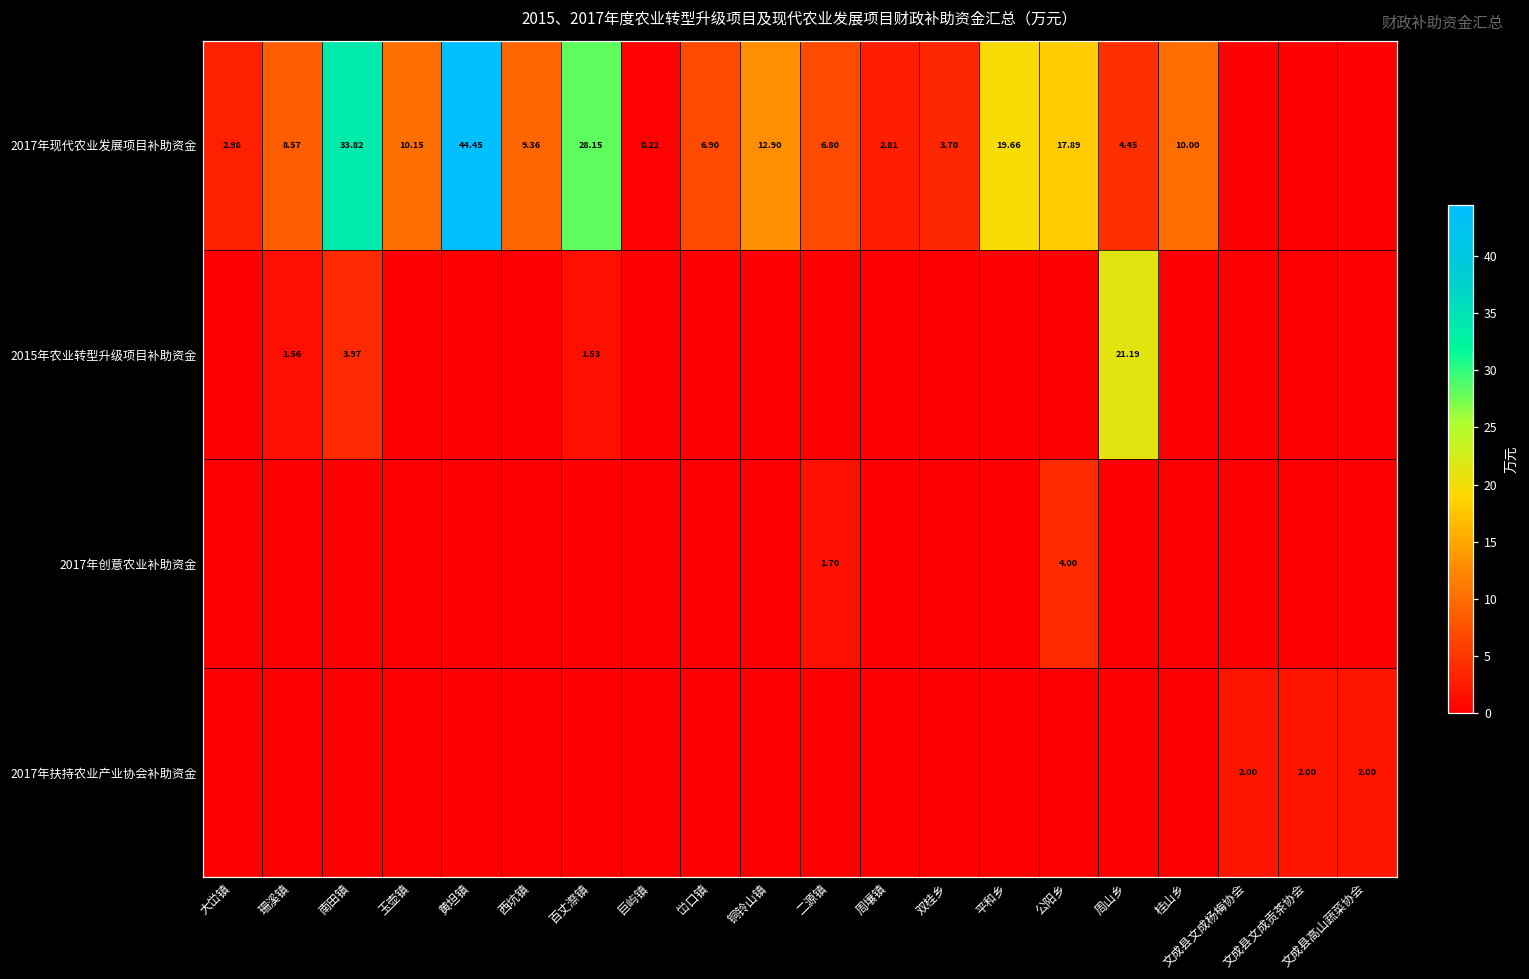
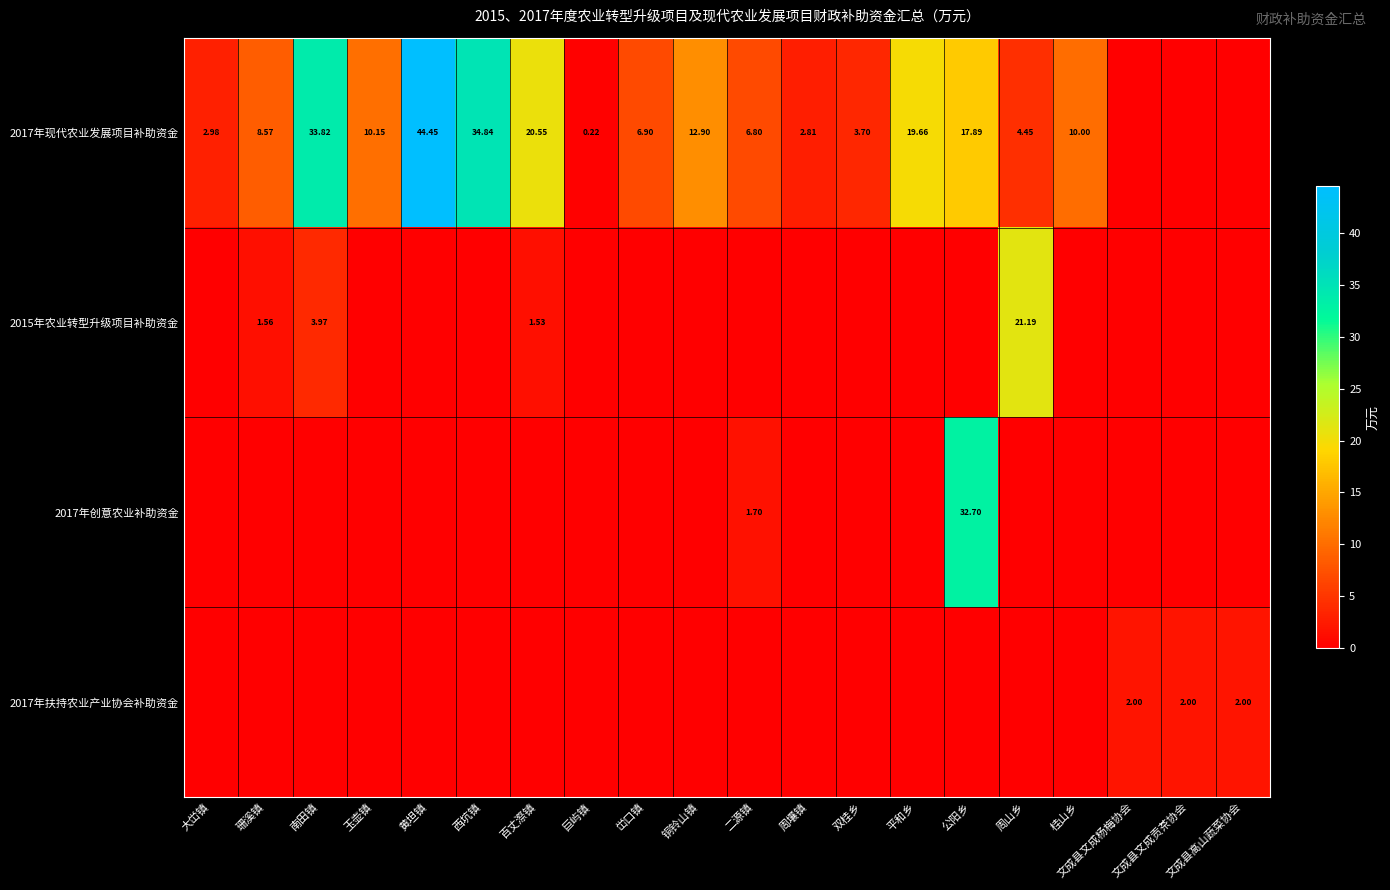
  {
    "2017年现代农业发展项目补助资金": {
      "大峃镇": 2.98,
      "珊溪镇": 8.57,
      "南田镇": 33.82,
      "玉壶镇": 10.15,
      "黄坦镇": 44.45,
-     "西坑镇": 9.36,
-     "百丈漈镇": 28.15,
+     "西坑镇": 34.84,
+     "百丈漈镇": 20.55,
      "巨屿镇": 0.22,
      "峃口镇": 6.90,
      "铜铃山镇": 12.90,
      "二源镇": 6.80,
      "周壤镇": 2.81,
      "双桂乡": 3.70,
      "平和乡": 19.66,
      "公阳乡": 17.89,
      "周山乡": 4.45,
      "桂山乡": 10.00
    },
    "2015年农业转型升级项目补助资金": {
      "珊溪镇": 1.56,
      "南田镇": 3.97,
      "百丈漈镇": 1.53,
      "周山乡": 21.19
    },
    "2017年创意农业补助资金": {
      "二源镇": 1.70,
-     "公阳乡": 4.00
+     "公阳乡": 32.70
    },
    "2017年扶持农业产业协会补助资金": {
      "文成县文成杨梅协会": 2.00,
      "文成县文成贡茶协会": 2.00,
      "文成县高山蔬菜协会": 2.00
    }
  }
